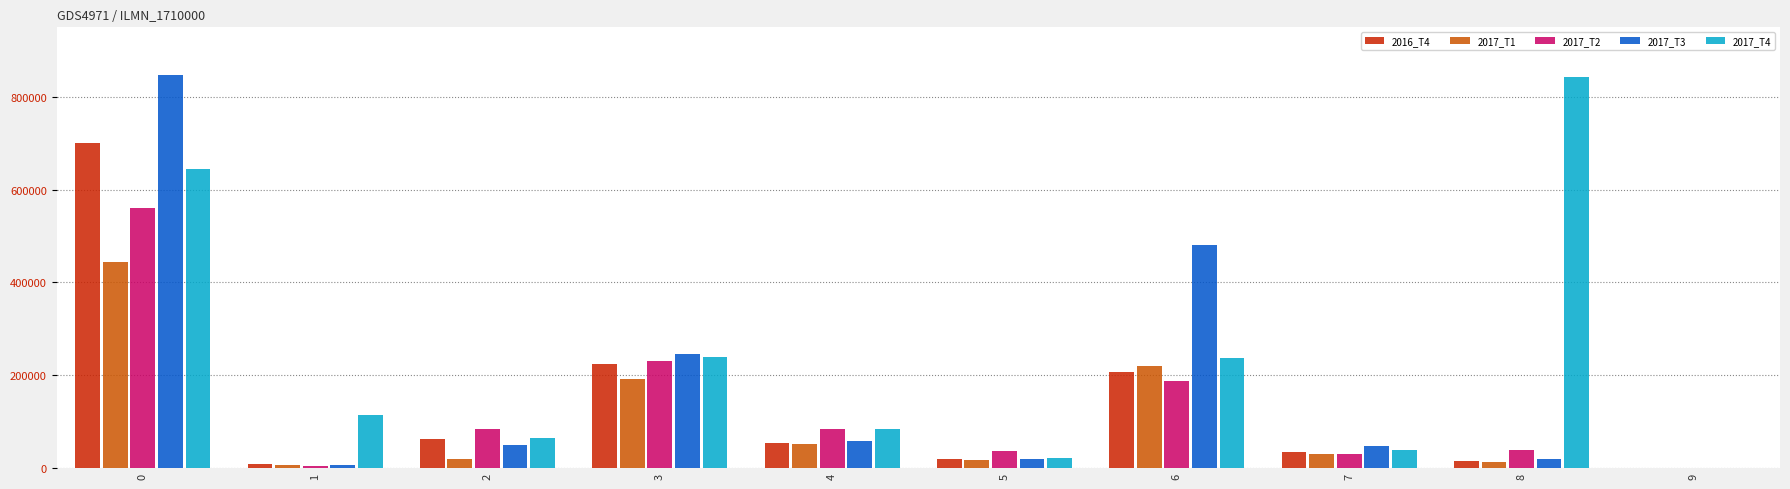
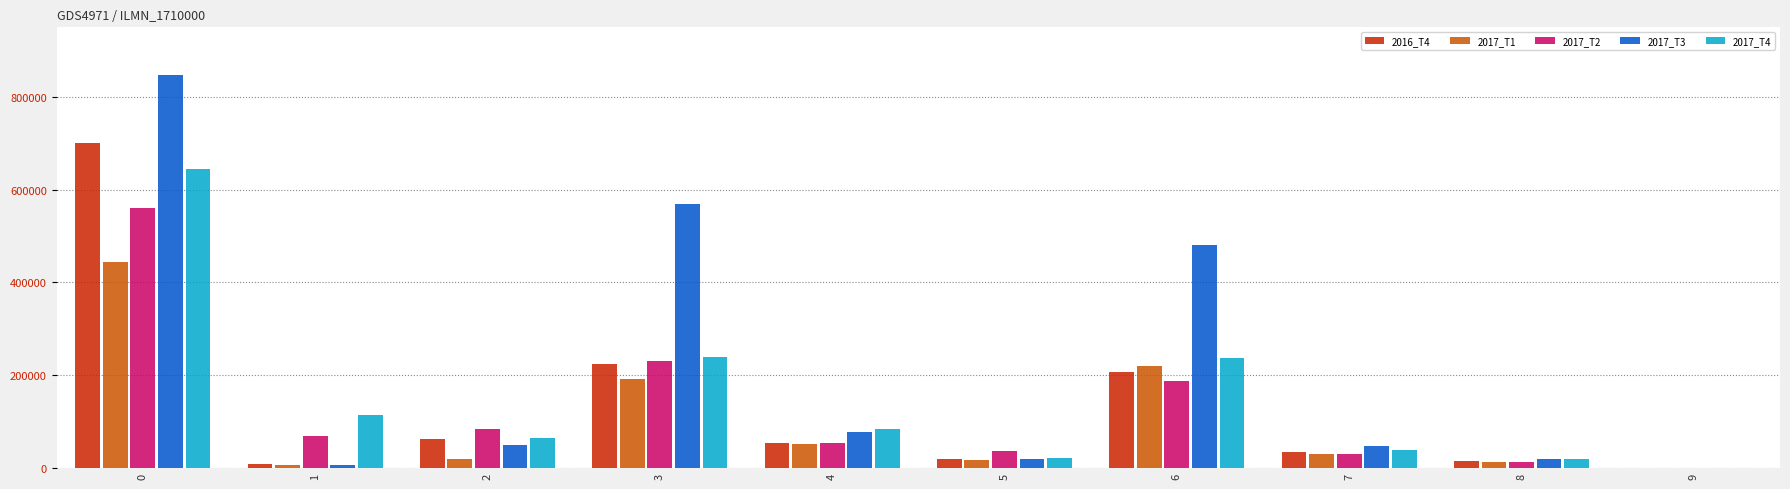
  {
    "2017_T2": {
      "0": 560000,
-     "1": 10000,
+     "1": 70000,
      "2": 80000,
      "3": 230000,
-     "4": 80000,
+     "4": 50000,
      "5": 40000,
      "6": 190000,
      "7": 30000,
-     "8": 40000,
+     "8": 10000,
      "9": 0
    },
    "2017_T3": {
      "0": 850000,
      "1": 10000,
      "2": 50000,
-     "3": 250000,
-     "4": 60000,
+     "3": 570000,
+     "4": 80000,
      "5": 20000,
      "6": 480000,
      "7": 50000,
      "8": 20000
    },
    "2017_T4": {
      "0": 640000,
      "1": 110000,
      "2": 60000,
      "3": 240000,
      "4": 80000,
      "5": 20000,
      "6": 240000,
      "7": 40000,
-     "8": 840000
+     "8": 20000
    }
  }
